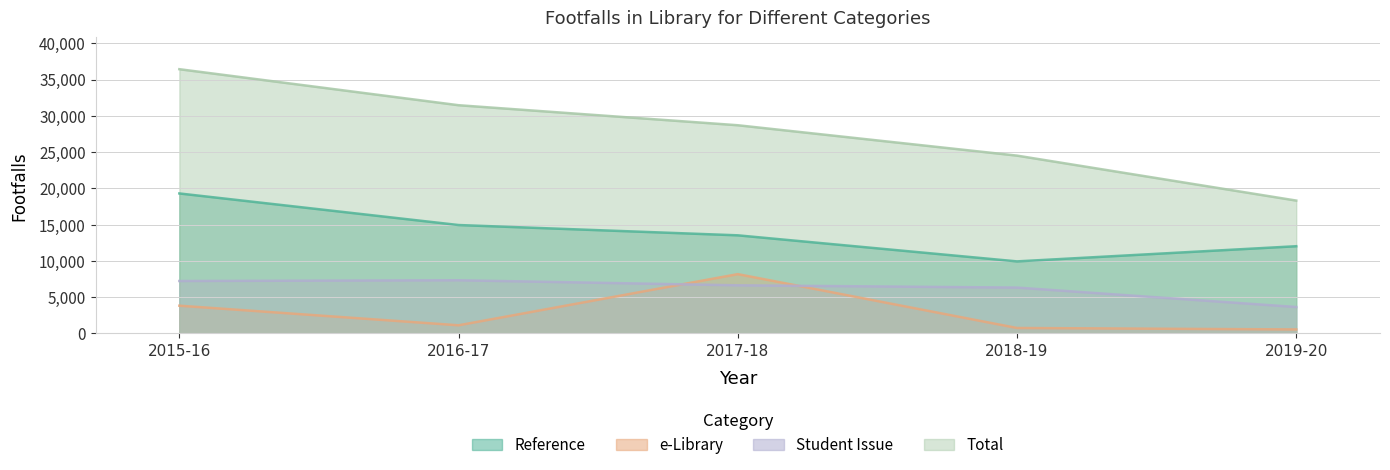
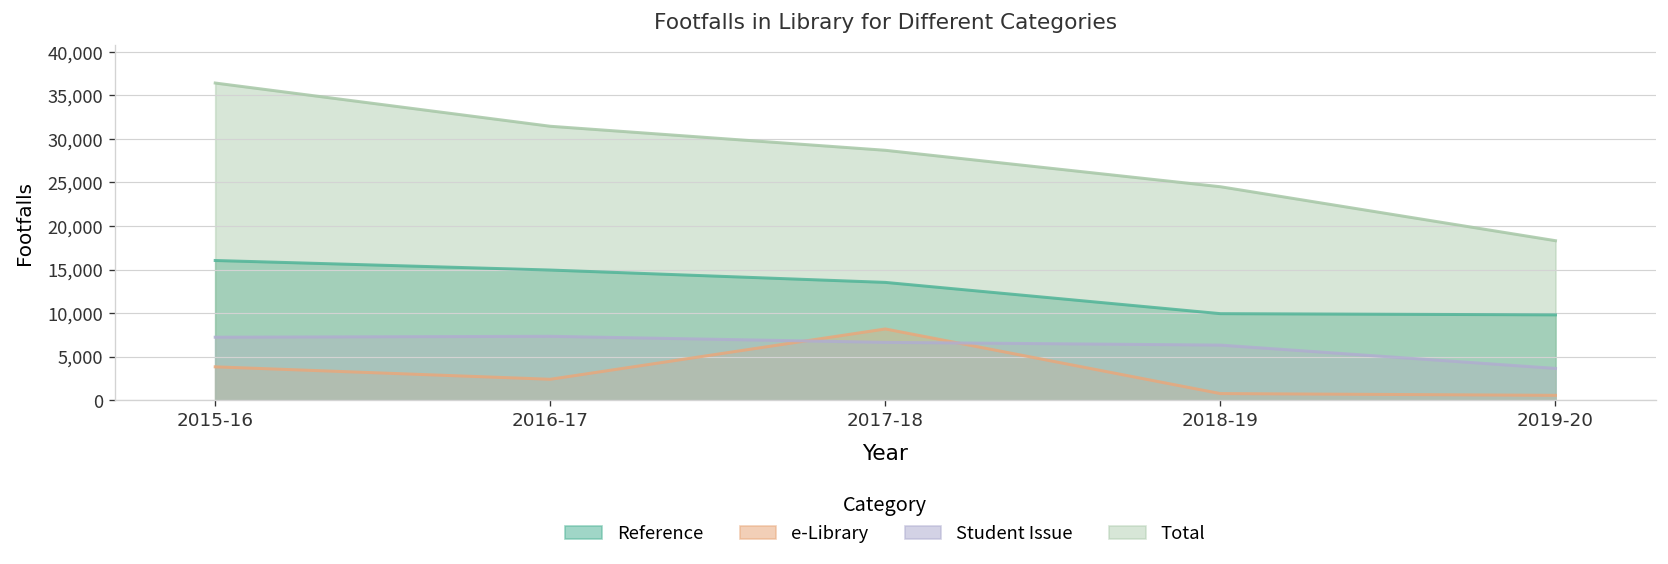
  {
    "Reference": {
-     "2015-16": "19,000",
+     "2015-16": "16,000",
      "2016-17": "15,000",
      "2017-18": "14,000",
      "2018-19": "10,000",
-     "2019-20": "12,000"
+     "2019-20": "10,000"
    },
    "e-Library": {
      "2015-16": "4,000",
-     "2016-17": "1,000",
+     "2016-17": "2,000",
      "2017-18": "8,000",
      "2018-19": "1,000",
      "2019-20": "1,000"
    }
  }
